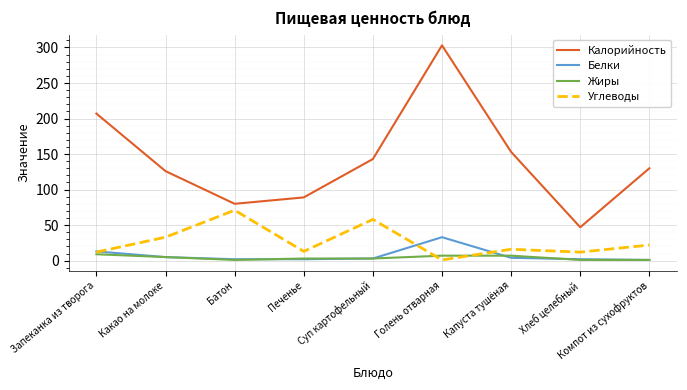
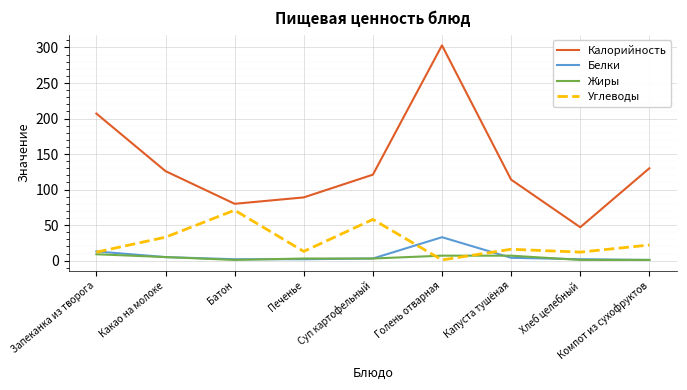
  {
    "Калорийность": {
      "Запеканка из творога": 210,
      "Какао на молоке": 130,
      "Батон": 80,
      "Печенье": 90,
-     "Суп картофельный": 140,
+     "Суп картофельный": 120,
      "Голень отварная": 300,
-     "Капуста тушёная": 150,
+     "Капуста тушёная": 110,
      "Хлеб целебный": 50,
      "Компот из сухофруктов": 130
    },
    "Белки": {
      "Голень отварная": 30
    },
    "Жиры": {
      "Голень отварная": 10
    },
    "Углеводы": {
      "Какао на молоке": 30,
      "Батон": 70,
      "Печенье": 10,
      "Суп картофельный": 60,
      "Голень отварная": 0,
      "Капуста тушёная": 20,
      "Хлеб целебный": 10,
      "Компот из сухофруктов": 20
    }
  }
